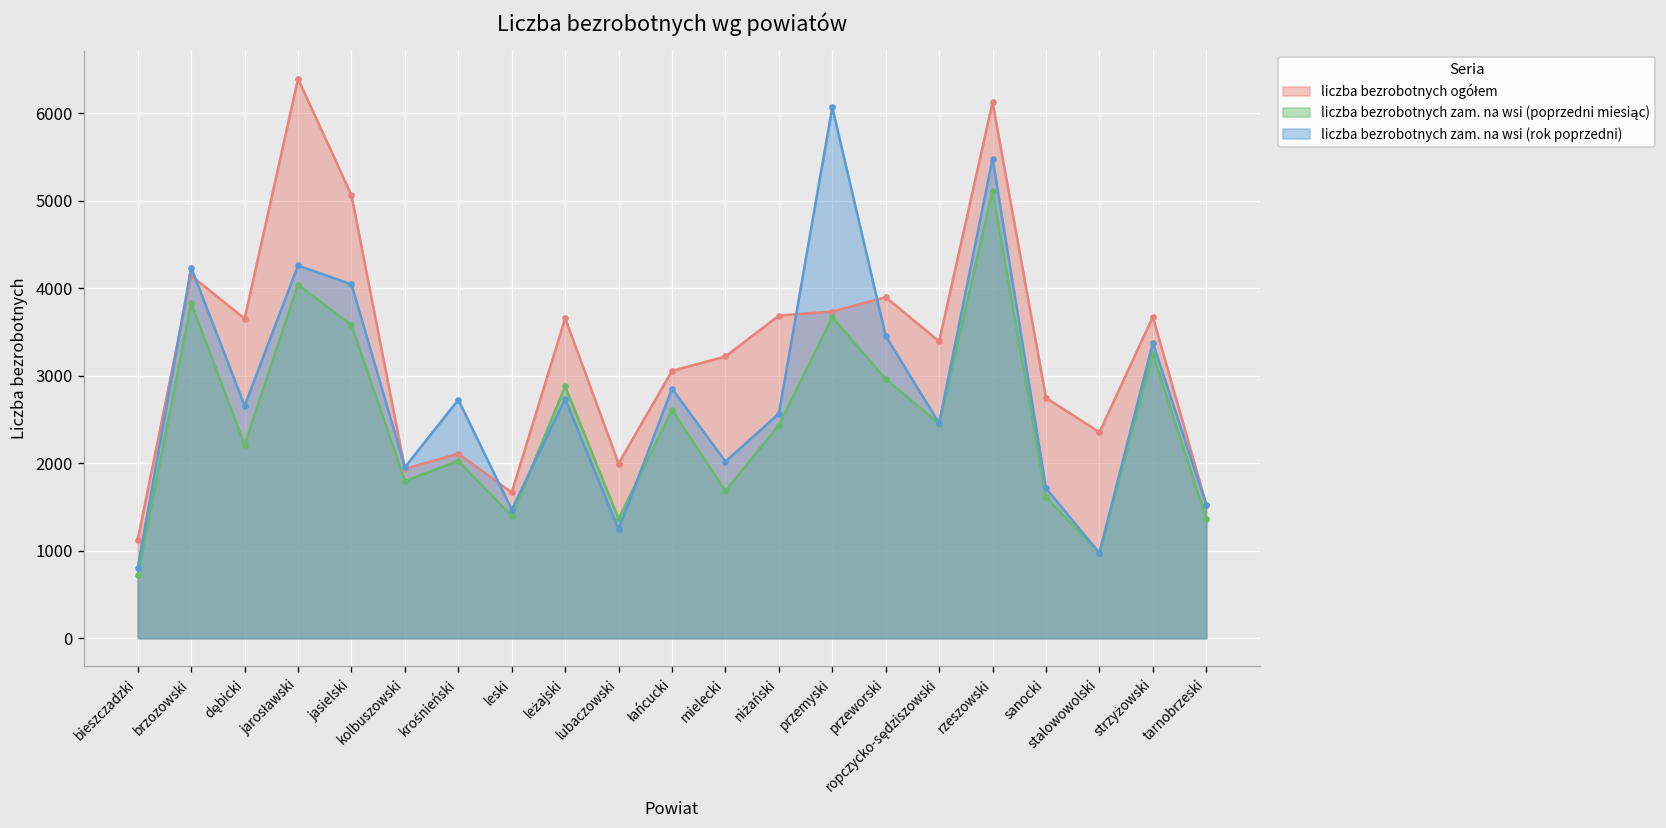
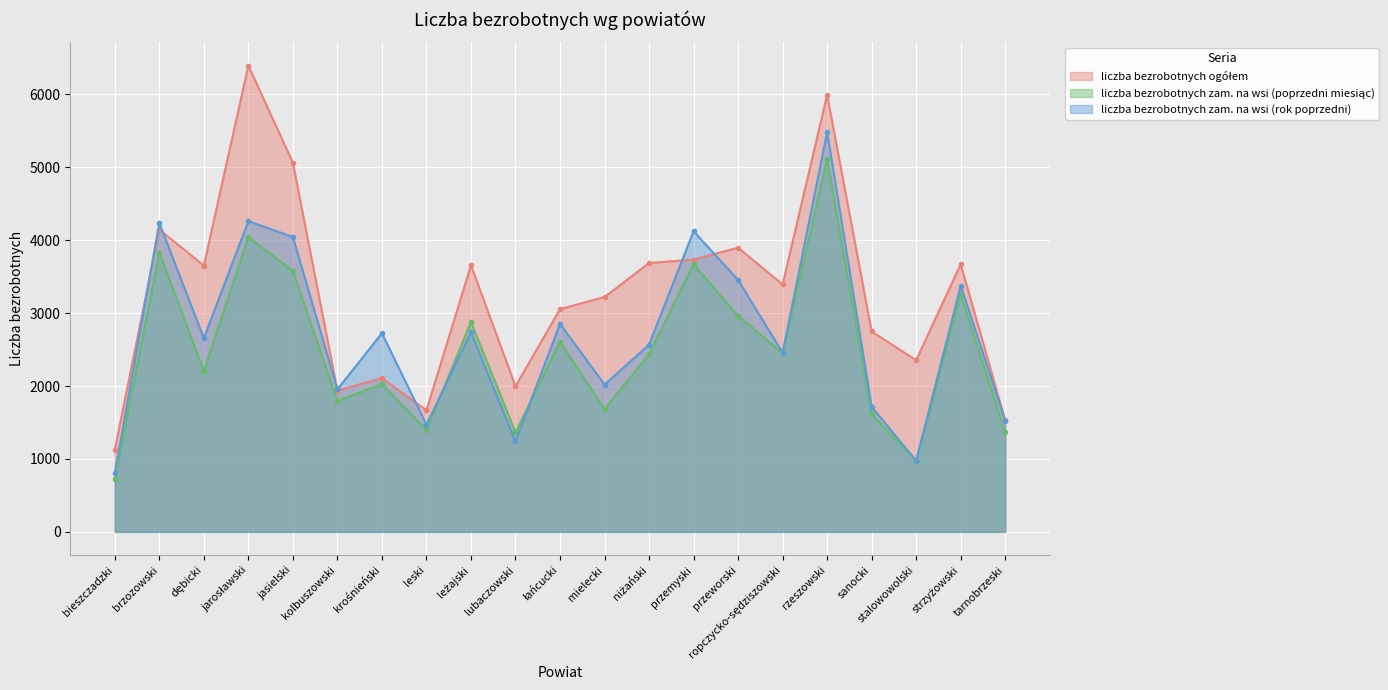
  {
    "liczba bezrobotnych ogółem": {
      "bieszczadzki": 1100,
      "brzozowski": 4100,
      "dębicki": 3700,
      "jarosławski": 6400,
      "jasielski": 5100,
      "krośnieński": 2100,
      "leski": 1700,
      "leżajski": 3700,
      "lubaczowski": 2000,
      "łańcucki": 3100,
      "mielecki": 3200,
      "niżański": 3700,
      "przemyski": 3700,
      "przeworski": 3900,
      "ropczycko-sędziszowski": 3400,
-     "rzeszowski": 6100,
+     "rzeszowski": 6000,
      "sanocki": 2700,
      "stalowowolski": 2400,
      "strzyżowski": 3700
    },
    "liczba bezrobotnych zam. na wsi (poprzedni miesiąc)": {
      "bieszczadzki": 700,
      "brzozowski": 3800,
      "dębicki": 2200,
      "jarosławski": 4000,
      "jasielski": 3600,
      "kolbuszowski": 1800,
      "krośnieński": 2000,
      "leski": 1400,
      "leżajski": 2900,
      "lubaczowski": 1400,
      "łańcucki": 2600,
      "mielecki": 1700,
      "niżański": 2400,
      "przemyski": 3700,
      "przeworski": 3000,
      "rzeszowski": 5100,
      "sanocki": 1600,
      "strzyżowski": 3300,
      "tarnobrzeski": 1400
    },
    "liczba bezrobotnych zam. na wsi (rok poprzedni)": {
      "bieszczadzki": 800,
      "brzozowski": 4200,
      "dębicki": 2700,
      "jarosławski": 4300,
      "jasielski": 4000,
      "krośnieński": 2700,
      "leski": 1500,
      "leżajski": 2700,
      "lubaczowski": 1200,
      "łańcucki": 2900,
      "mielecki": 2000,
      "niżański": 2600,
-     "przemyski": 6100,
+     "przemyski": 4100,
      "przeworski": 3500,
      "rzeszowski": 5500,
      "sanocki": 1700,
      "strzyżowski": 3400
    }
  }
